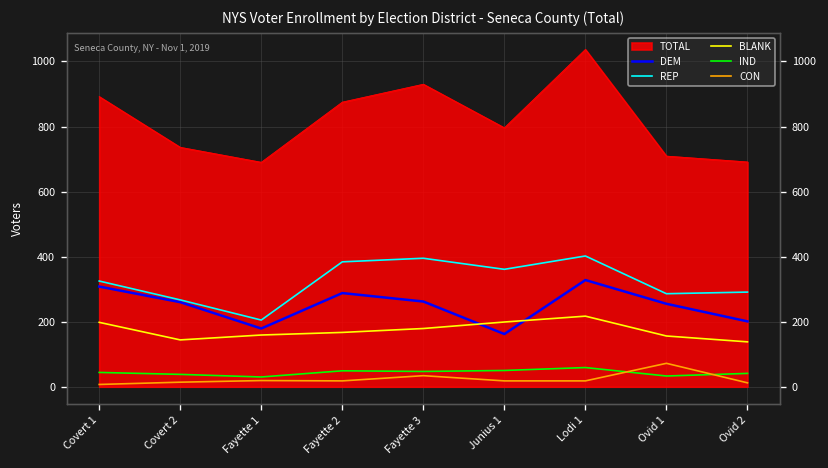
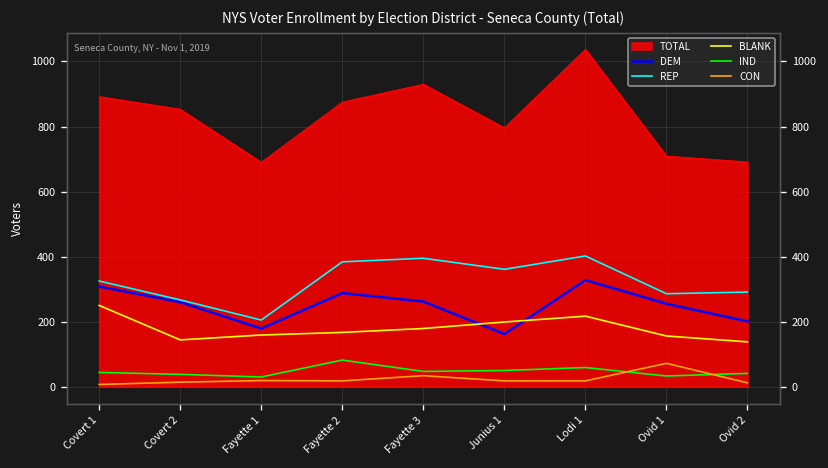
  {
    "TOTAL": {
      "Covert 1": 890,
-     "Covert 2": 740,
+     "Covert 2": 850,
      "Fayette 1": 690,
      "Fayette 2": 880,
      "Fayette 3": 930,
      "Junius 1": 800,
      "Lodi 1": 1040,
      "Ovid 1": 710,
      "Ovid 2": 690
    },
    "DEM": {
      "Covert 1": 310,
      "Fayette 1": 180,
      "Fayette 2": 290,
      "Fayette 3": 260,
      "Junius 1": 160,
      "Lodi 1": 330,
      "Ovid 1": 260,
      "Ovid 2": 200
    },
    "REP": {
      "Covert 1": 330,
      "Fayette 1": 210,
      "Fayette 2": 380,
      "Fayette 3": 400,
      "Junius 1": 360,
      "Lodi 1": 400,
      "Ovid 1": 290,
      "Ovid 2": 290
    },
    "BLANK": {
-     "Covert 1": 200,
+     "Covert 1": 250,
      "Covert 2": 140,
      "Fayette 1": 160,
      "Fayette 2": 170,
      "Fayette 3": 180,
      "Junius 1": 200,
      "Lodi 1": 220,
      "Ovid 1": 160,
      "Ovid 2": 140
    },
    "IND": {
      "Covert 1": 40,
      "Covert 2": 40,
      "Fayette 1": 30,
-     "Fayette 2": 50,
+     "Fayette 2": 80,
      "Fayette 3": 50,
      "Junius 1": 50,
      "Lodi 1": 60,
      "Ovid 1": 30,
      "Ovid 2": 40
    },
    "CON": {
      "Covert 1": 10,
      "Covert 2": 10,
      "Fayette 1": 20,
      "Fayette 2": 20,
      "Fayette 3": 30,
      "Junius 1": 20,
      "Lodi 1": 20,
      "Ovid 1": 70,
      "Ovid 2": 10
    }
  }
